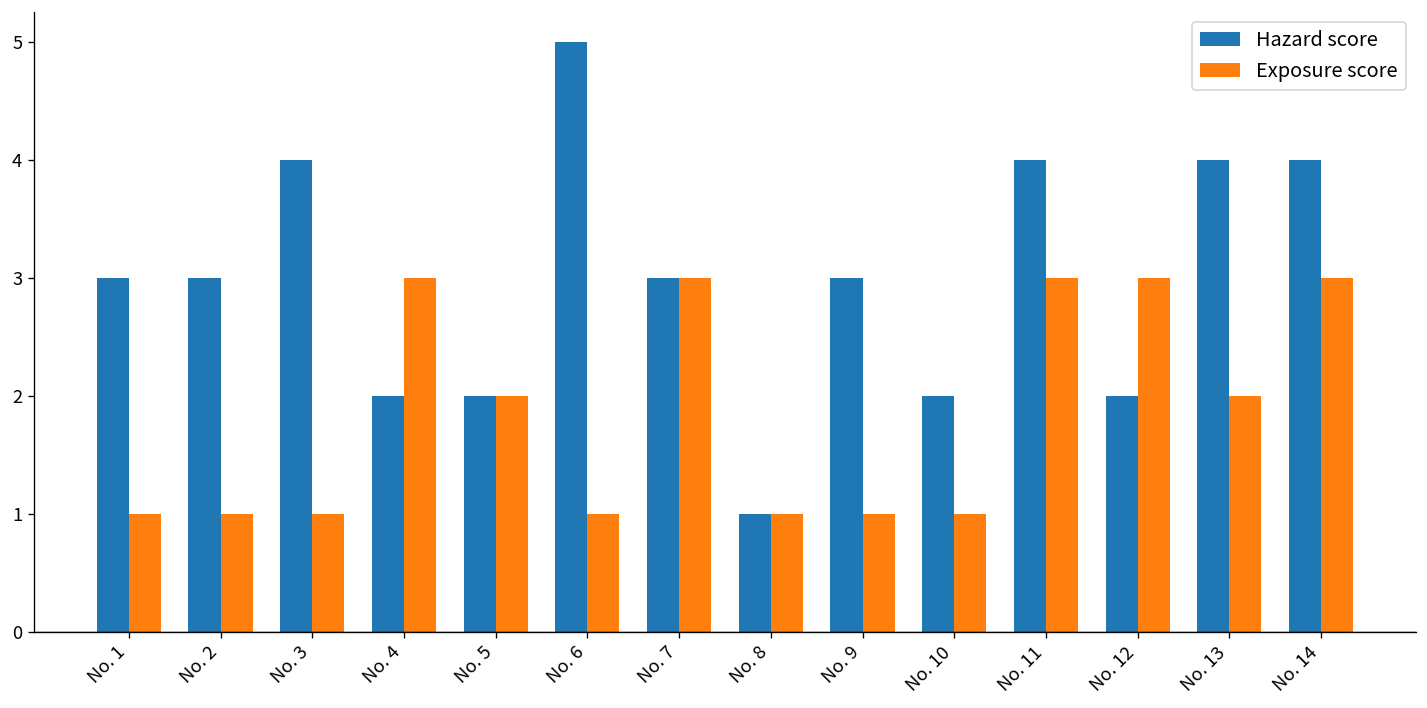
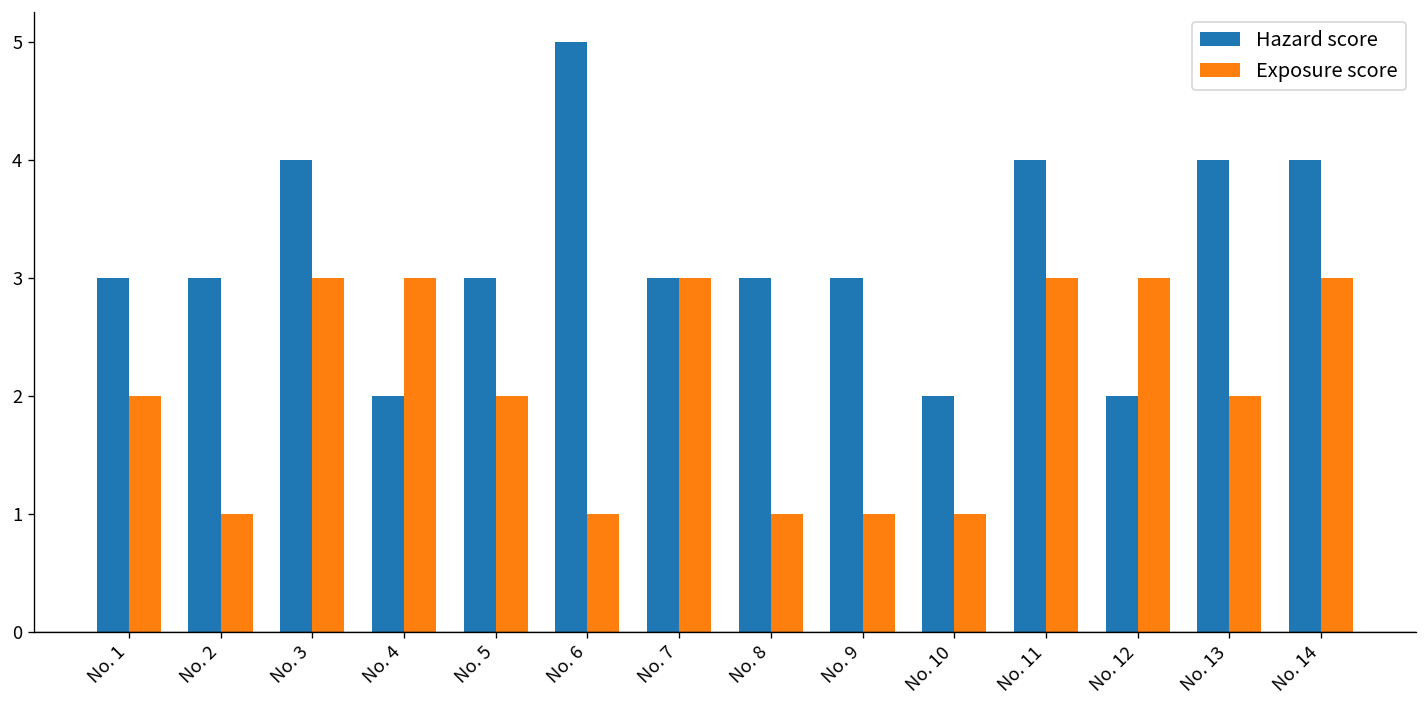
  {
    "Hazard score": {
      "No. 1": 3,
      "No. 2": 3,
      "No. 3": 4,
      "No. 4": 2,
-     "No. 5": 2,
+     "No. 5": 3,
      "No. 6": 5,
      "No. 7": 3,
-     "No. 8": 1,
+     "No. 8": 3,
      "No. 9": 3,
      "No. 10": 2,
      "No. 11": 4,
      "No. 12": 2,
      "No. 13": 4,
      "No. 14": 4
    },
    "Exposure score": {
-     "No. 1": 1,
+     "No. 1": 2,
      "No. 2": 1,
-     "No. 3": 1,
+     "No. 3": 3,
      "No. 4": 3,
      "No. 5": 2,
      "No. 6": 1,
      "No. 7": 3,
      "No. 8": 1,
      "No. 9": 1,
      "No. 10": 1,
      "No. 11": 3,
      "No. 12": 3,
      "No. 13": 2,
      "No. 14": 3
    }
  }
